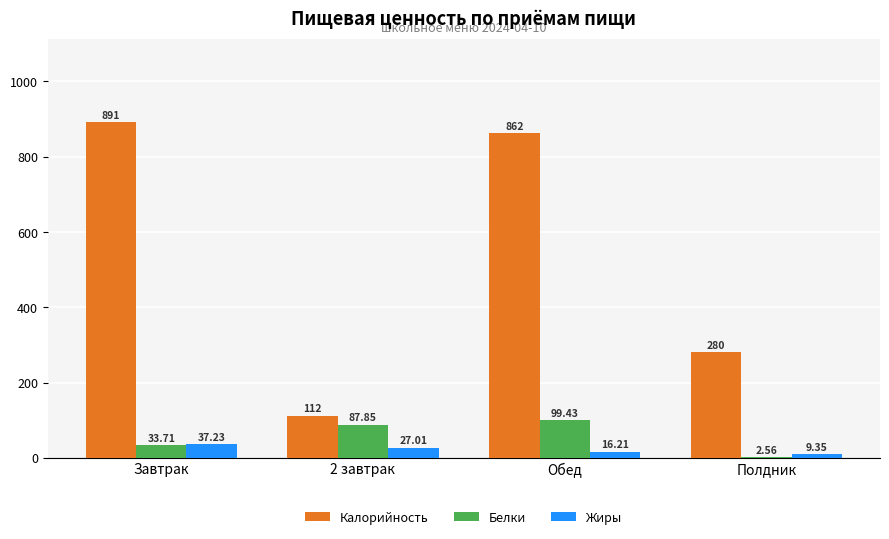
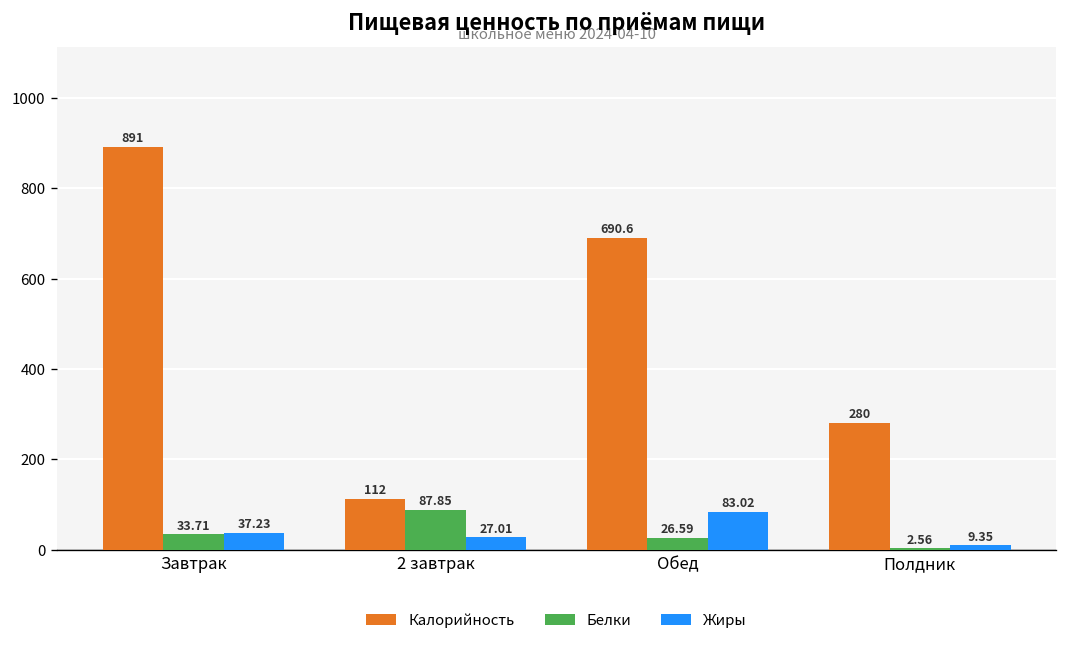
  {
    "Калорийность": {
      "Завтрак": 891,
      "2 завтрак": 112,
-     "Обед": 862,
+     "Обед": 690.6,
      "Полдник": 280
    },
    "Белки": {
      "Завтрак": 33.71,
      "2 завтрак": 87.85,
-     "Обед": 99.43,
+     "Обед": 26.59,
      "Полдник": 2.56
    },
    "Жиры": {
      "Завтрак": 37.23,
      "2 завтрак": 27.01,
-     "Обед": 16.21,
+     "Обед": 83.02,
      "Полдник": 9.35
    }
  }
